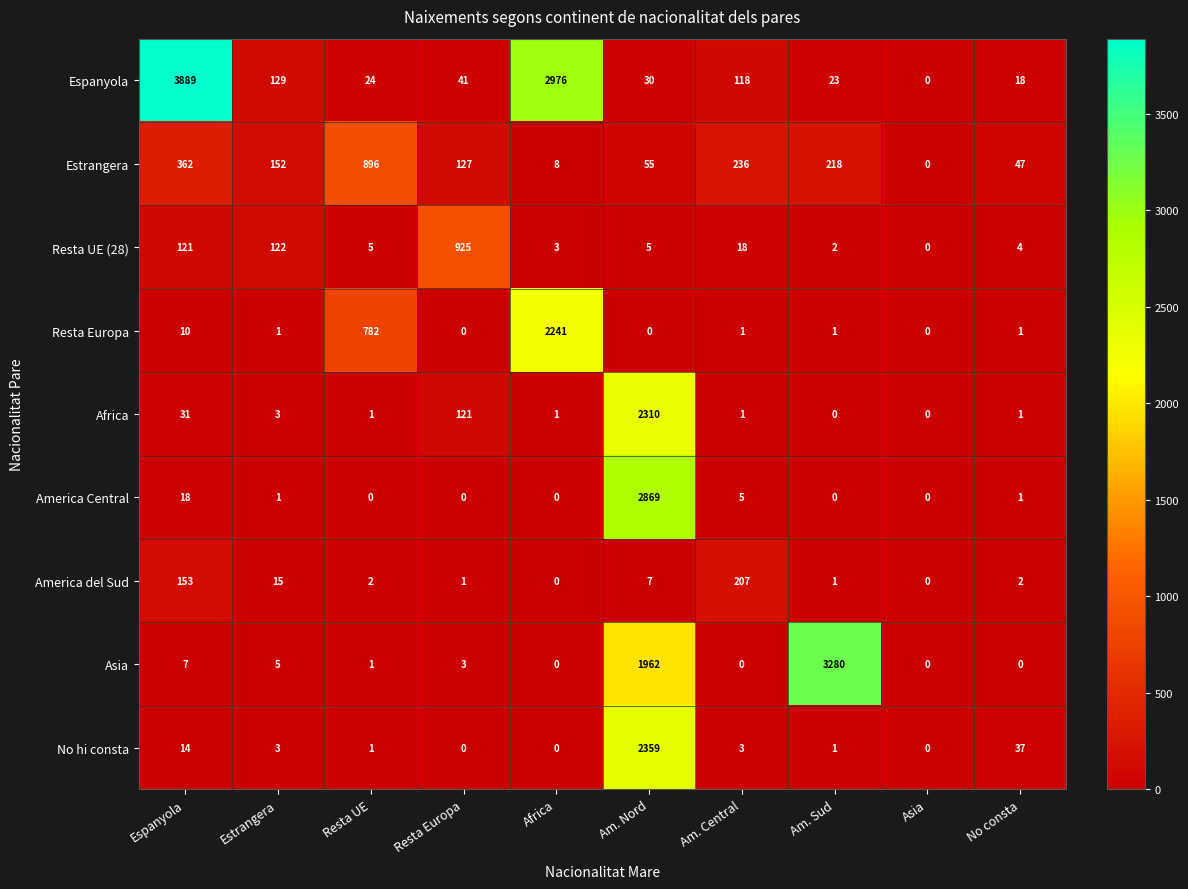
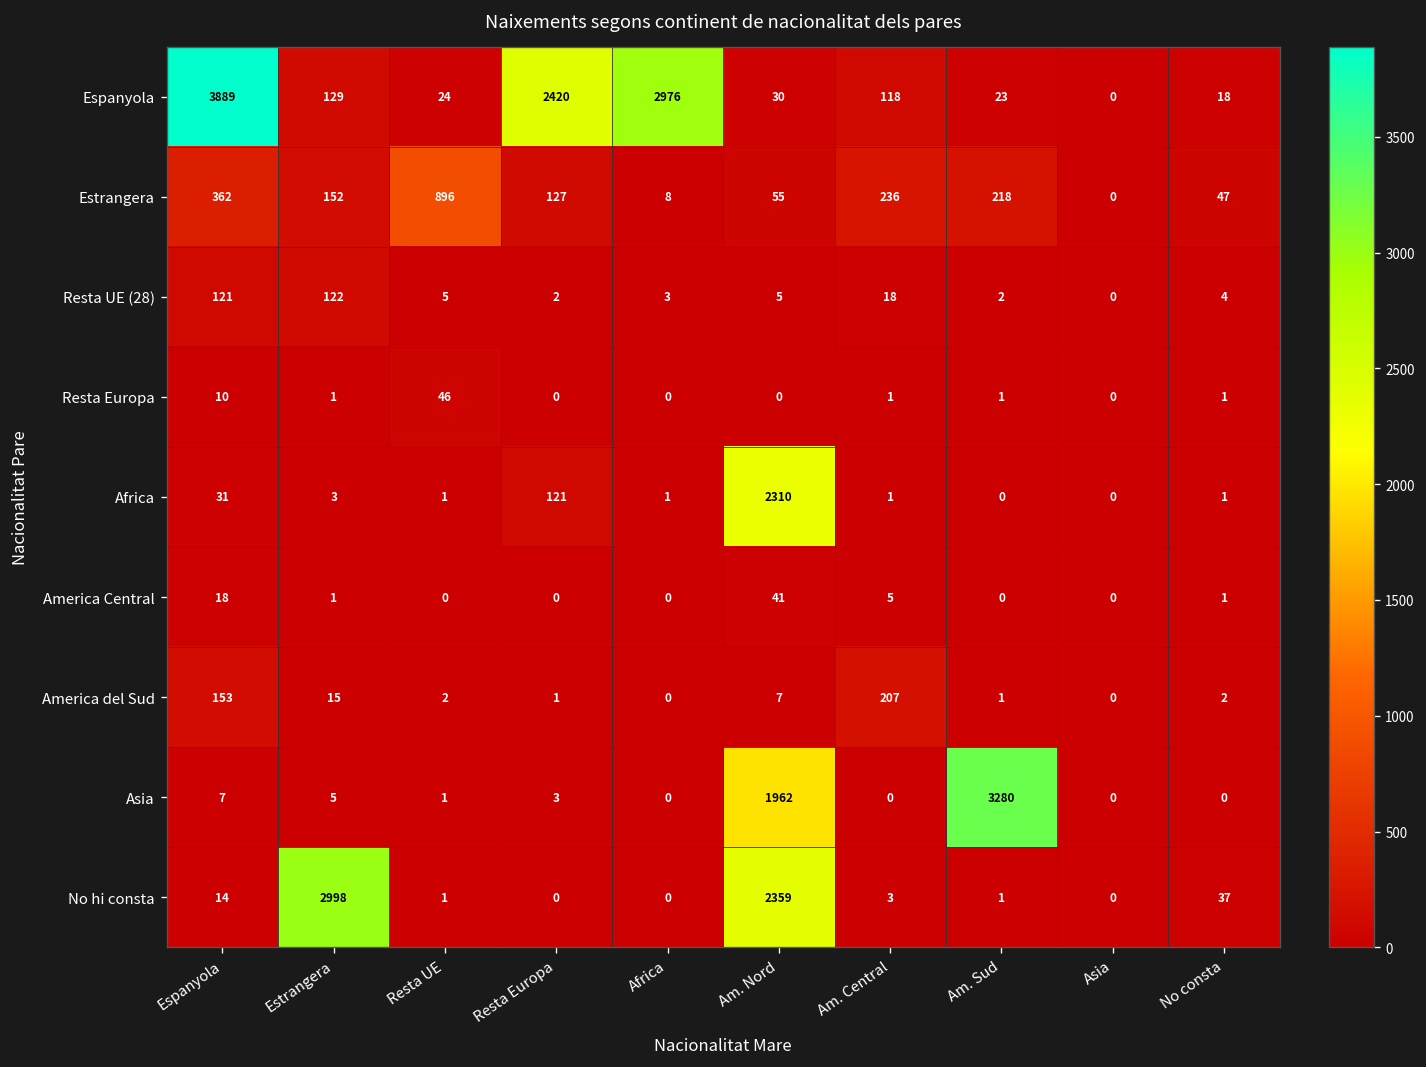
  {
    "Espanyola": {
      "Espanyola": 3889,
      "Estrangera": 129,
      "Resta UE": 24,
-     "Resta Europa": 41,
+     "Resta Europa": 2420,
      "Africa": 2976,
      "Am. Nord": 30,
      "Am. Central": 118,
      "Am. Sud": 23,
      "Asia": 0,
      "No consta": 18
    },
    "Estrangera": {
      "Espanyola": 362,
      "Estrangera": 152,
      "Resta UE": 896,
      "Resta Europa": 127,
      "Africa": 8,
      "Am. Nord": 55,
      "Am. Central": 236,
      "Am. Sud": 218,
      "Asia": 0,
      "No consta": 47
    },
    "Resta UE (28)": {
      "Espanyola": 121,
      "Estrangera": 122,
      "Resta UE": 5,
-     "Resta Europa": 925,
+     "Resta Europa": 2,
      "Africa": 3,
      "Am. Nord": 5,
      "Am. Central": 18,
      "Am. Sud": 2,
      "Asia": 0,
      "No consta": 4
    },
    "Resta Europa": {
      "Espanyola": 10,
      "Estrangera": 1,
-     "Resta UE": 782,
+     "Resta UE": 46,
      "Resta Europa": 0,
-     "Africa": 2241,
+     "Africa": 0,
      "Am. Nord": 0,
      "Am. Central": 1,
      "Am. Sud": 1,
      "Asia": 0,
      "No consta": 1
    },
    "Africa": {
      "Espanyola": 31,
      "Estrangera": 3,
      "Resta UE": 1,
      "Resta Europa": 121,
      "Africa": 1,
      "Am. Nord": 2310,
      "Am. Central": 1,
      "Am. Sud": 0,
      "Asia": 0,
      "No consta": 1
    },
    "America Central": {
      "Espanyola": 18,
      "Estrangera": 1,
      "Resta UE": 0,
      "Resta Europa": 0,
      "Africa": 0,
-     "Am. Nord": 2869,
+     "Am. Nord": 41,
      "Am. Central": 5,
      "Am. Sud": 0,
      "Asia": 0,
      "No consta": 1
    },
    "America del Sud": {
      "Espanyola": 153,
      "Estrangera": 15,
      "Resta UE": 2,
      "Resta Europa": 1,
      "Africa": 0,
      "Am. Nord": 7,
      "Am. Central": 207,
      "Am. Sud": 1,
      "Asia": 0,
      "No consta": 2
    },
    "Asia": {
      "Espanyola": 7,
      "Estrangera": 5,
      "Resta UE": 1,
      "Resta Europa": 3,
      "Africa": 0,
      "Am. Nord": 1962,
      "Am. Central": 0,
      "Am. Sud": 3280,
      "Asia": 0,
      "No consta": 0
    },
    "No hi consta": {
      "Espanyola": 14,
-     "Estrangera": 3,
+     "Estrangera": 2998,
      "Resta UE": 1,
      "Resta Europa": 0,
      "Africa": 0,
      "Am. Nord": 2359,
      "Am. Central": 3,
      "Am. Sud": 1,
      "Asia": 0,
      "No consta": 37
    }
  }
